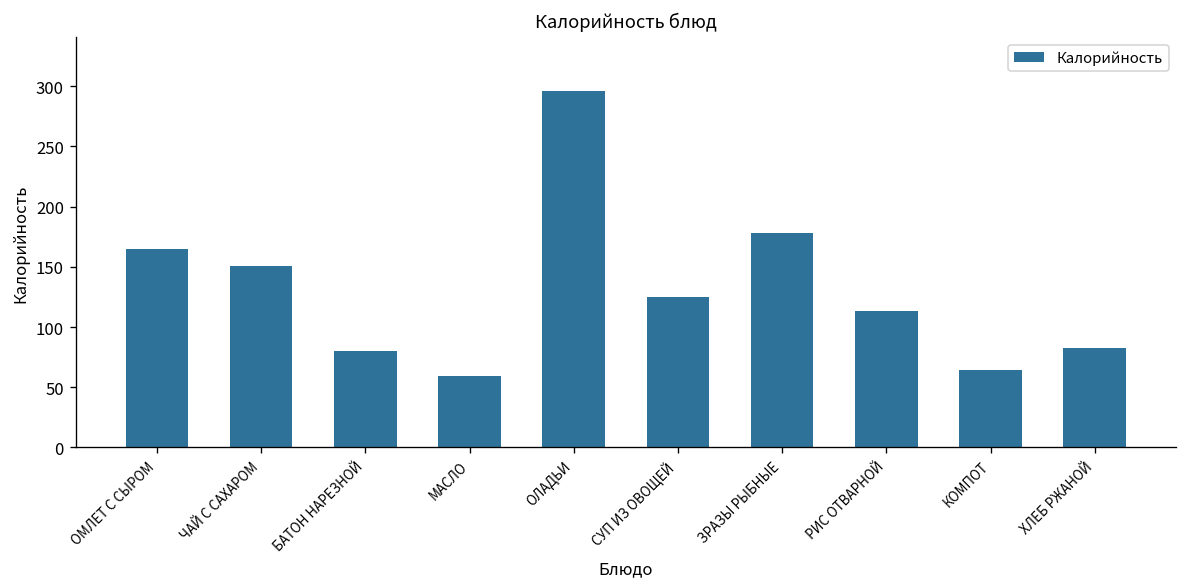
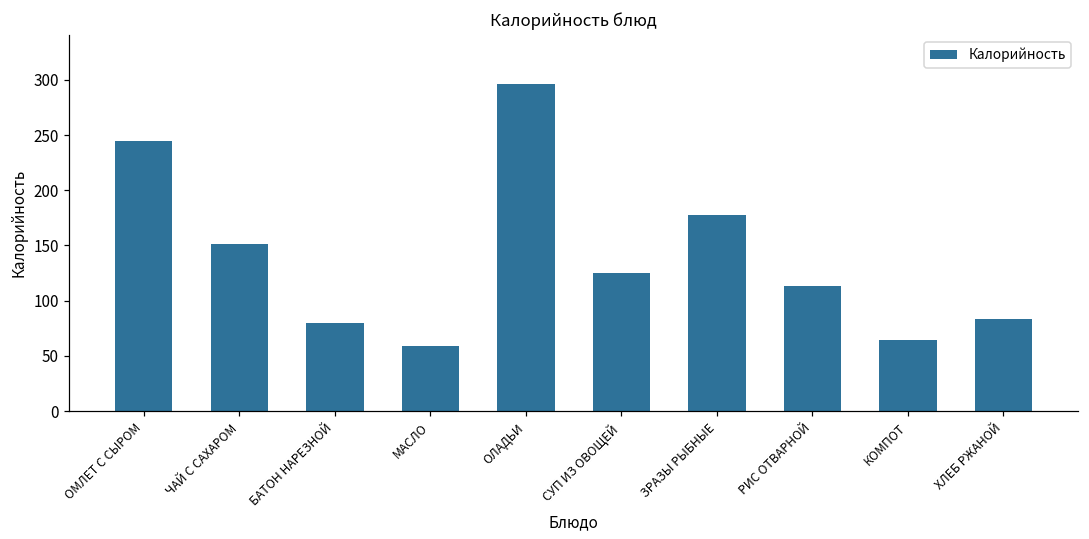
  {
-   "ОМЛЕТ С СЫРОМ": 165,
+   "ОМЛЕТ С СЫРОМ": 245,
    "ЧАЙ С САХАРОМ": 151,
    "БАТОН НАРЕЗНОЙ": 80,
    "МАСЛО": 59,
    "ОЛАДЬИ": 296,
    "СУП ИЗ ОВОЩЕЙ": 125,
    "ЗРАЗЫ РЫБНЫЕ": 178,
    "РИС ОТВАРНОЙ": 113,
    "КОМПОТ": 64,
    "ХЛЕБ РЖАНОЙ": 83
  }
